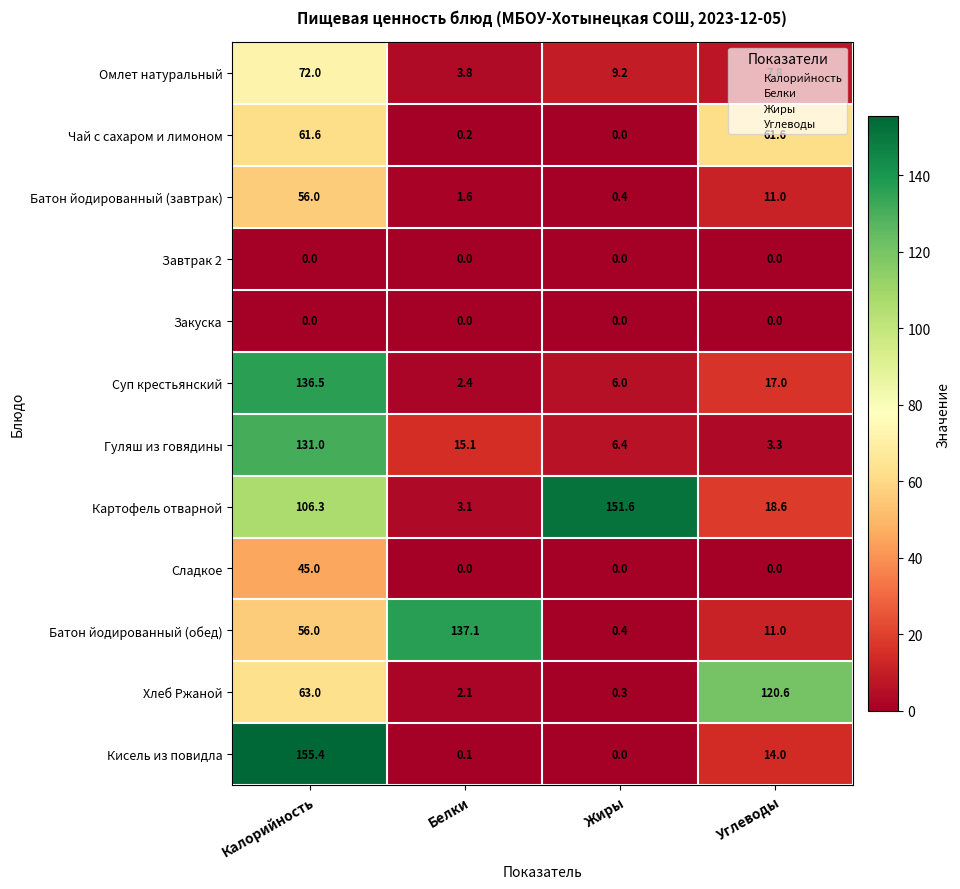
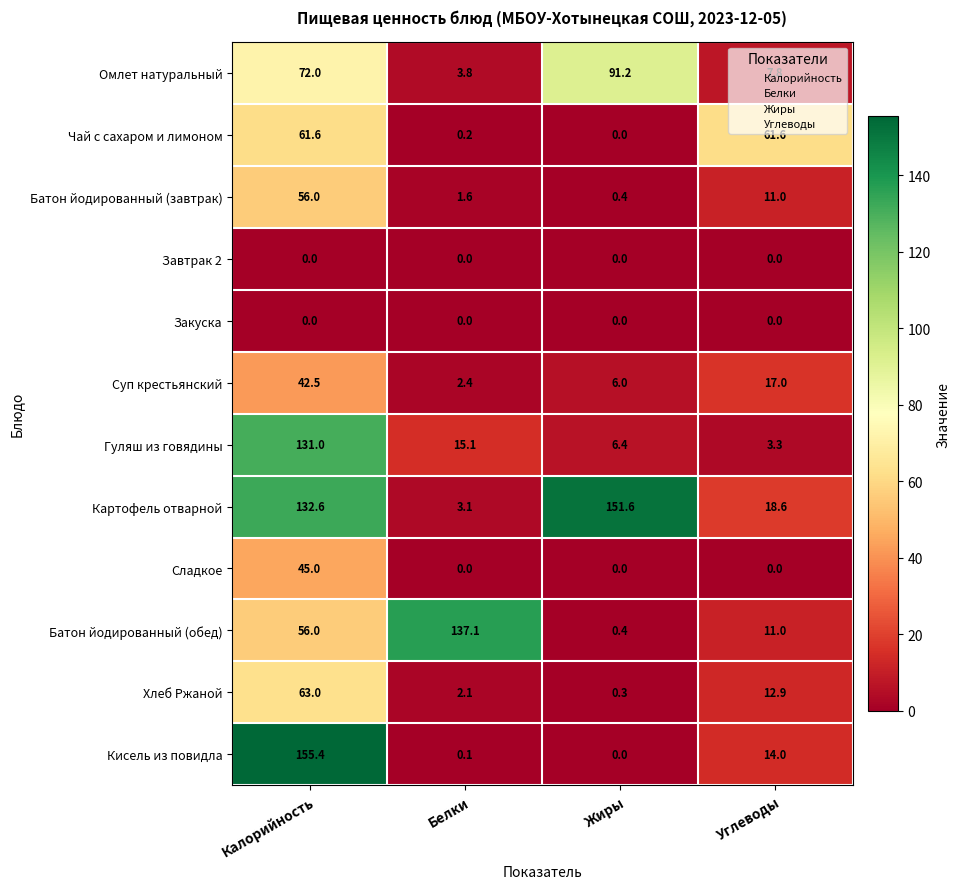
  {
    "Омлет натуральный": {
      "Калорийность": 72.0,
      "Белки": 3.8,
-     "Жиры": 9.2
+     "Жиры": 91.2
    },
    "Чай с сахаром и лимоном": {
      "Калорийность": 61.6,
      "Белки": 0.2,
      "Жиры": 0.0
    },
    "Батон йодированный (завтрак)": {
      "Калорийность": 56.0,
      "Белки": 1.6,
      "Жиры": 0.4,
      "Углеводы": 11.0
    },
    "Завтрак 2": {
      "Калорийность": 0.0,
      "Белки": 0.0,
      "Жиры": 0.0,
      "Углеводы": 0.0
    },
    "Закуска": {
      "Калорийность": 0.0,
      "Белки": 0.0,
      "Жиры": 0.0,
      "Углеводы": 0.0
    },
    "Суп крестьянский": {
-     "Калорийность": 136.5,
+     "Калорийность": 42.5,
      "Белки": 2.4,
      "Жиры": 6.0,
      "Углеводы": 17.0
    },
    "Гуляш из говядины": {
      "Калорийность": 131.0,
      "Белки": 15.1,
      "Жиры": 6.4,
      "Углеводы": 3.3
    },
    "Картофель отварной": {
-     "Калорийность": 106.3,
+     "Калорийность": 132.6,
      "Белки": 3.1,
      "Жиры": 151.6,
      "Углеводы": 18.6
    },
    "Сладкое": {
      "Калорийность": 45.0,
      "Белки": 0.0,
      "Жиры": 0.0,
      "Углеводы": 0.0
    },
    "Батон йодированный (обед)": {
      "Калорийность": 56.0,
      "Белки": 137.1,
      "Жиры": 0.4,
      "Углеводы": 11.0
    },
    "Хлеб Ржаной": {
      "Калорийность": 63.0,
      "Белки": 2.1,
      "Жиры": 0.3,
-     "Углеводы": 120.6
+     "Углеводы": 12.9
    },
    "Кисель из повидла": {
      "Калорийность": 155.4,
      "Белки": 0.1,
      "Жиры": 0.0,
      "Углеводы": 14.0
    }
  }
